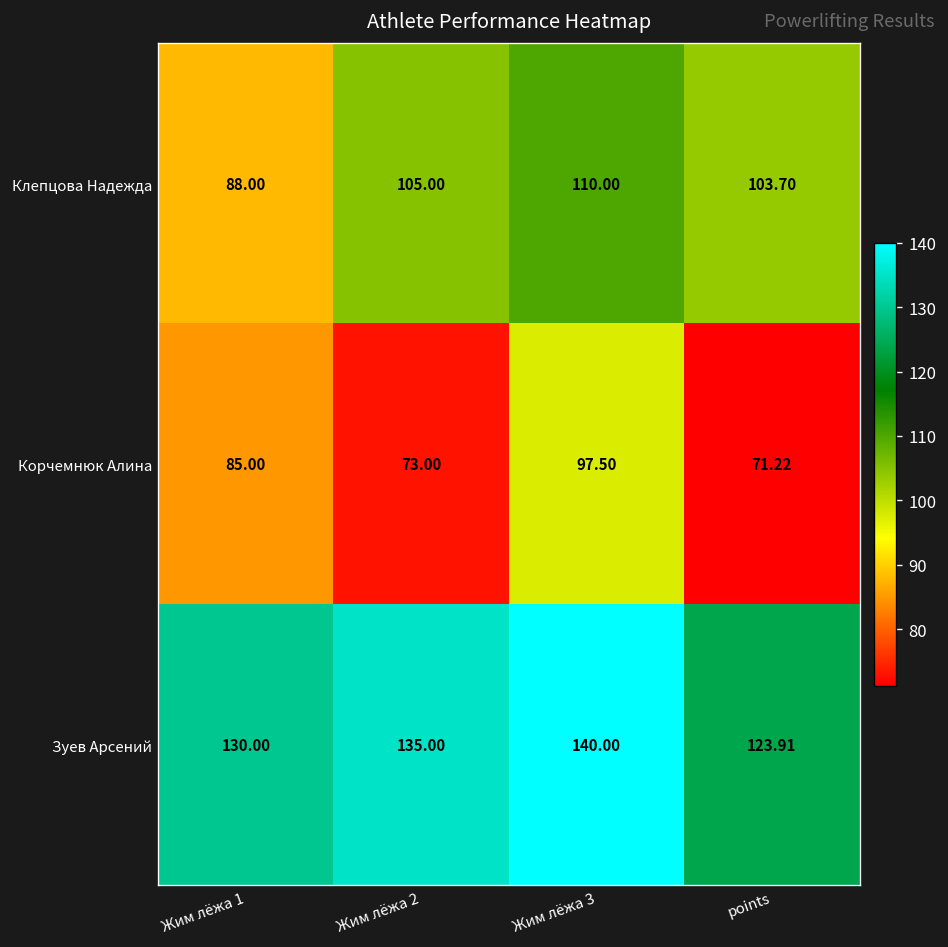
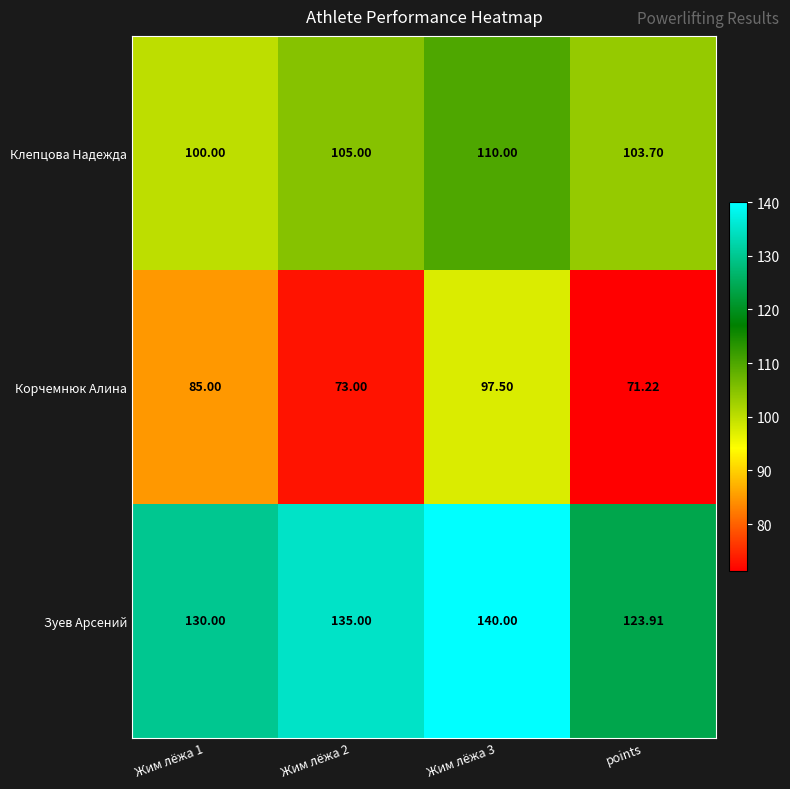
  {
    "Клепцова Надежда": {
-     "Жим лёжа 1": 88.00,
+     "Жим лёжа 1": 100.00,
      "Жим лёжа 2": 105.00,
      "Жим лёжа 3": 110.00,
      "points": 103.70
    },
    "Корчемнюк Алина": {
      "Жим лёжа 1": 85.00,
      "Жим лёжа 2": 73.00,
      "Жим лёжа 3": 97.50,
      "points": 71.22
    },
    "Зуев Арсений": {
      "Жим лёжа 1": 130.00,
      "Жим лёжа 2": 135.00,
      "Жим лёжа 3": 140.00,
      "points": 123.91
    }
  }
